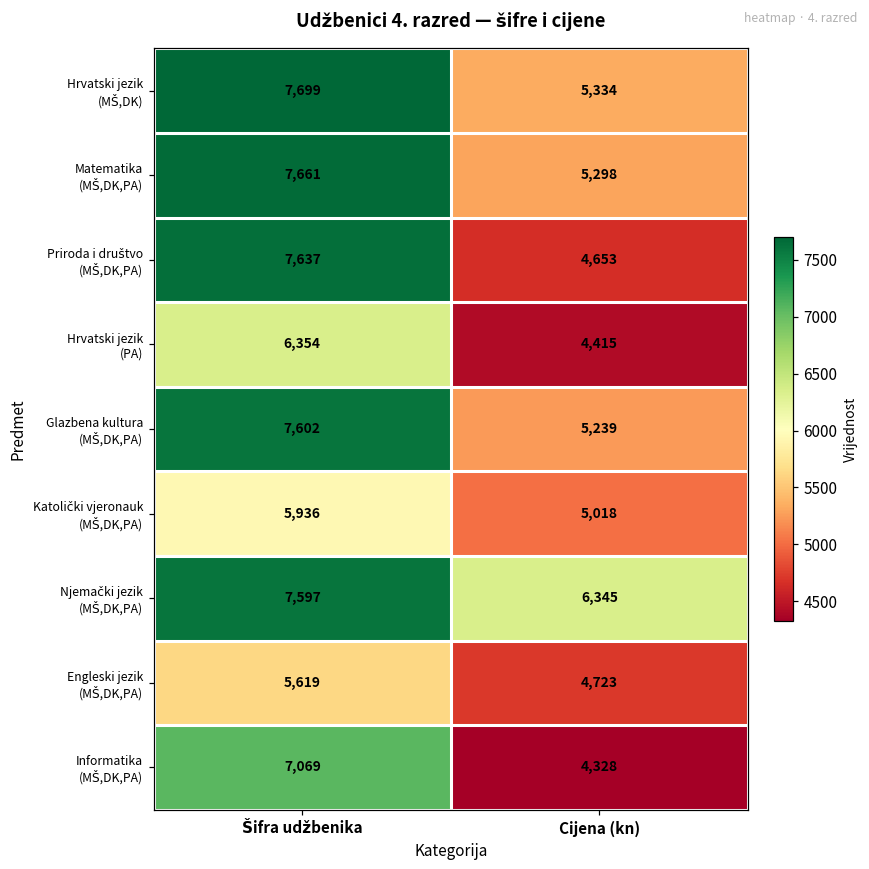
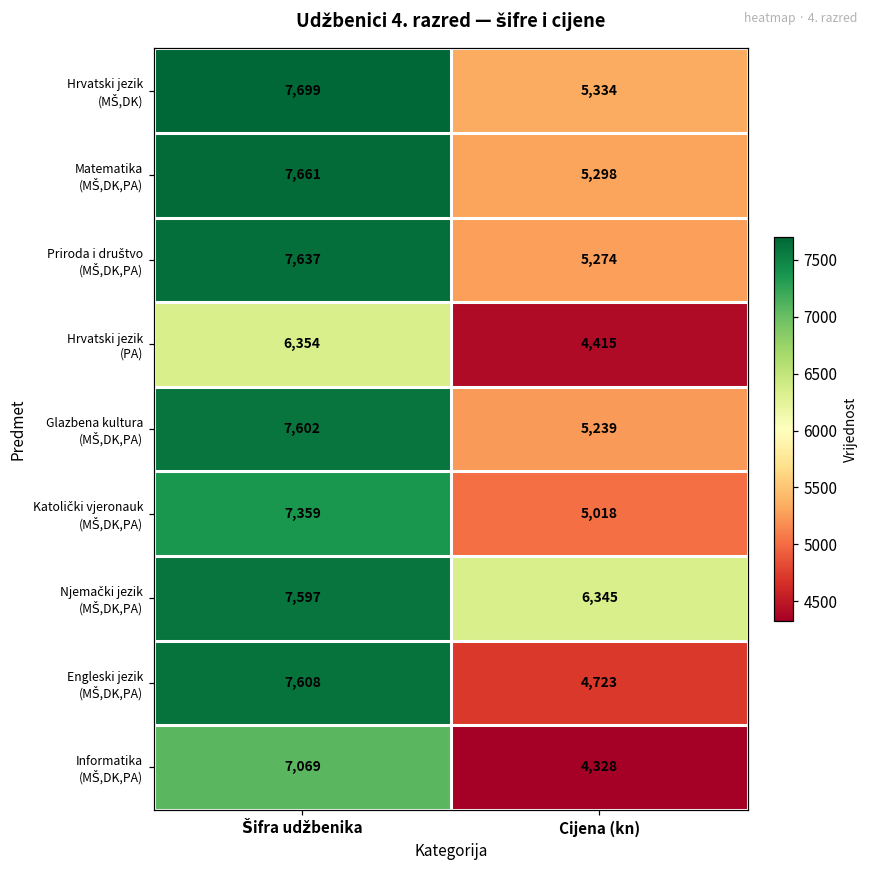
  {
    "Hrvatski jezik (MŠ,DK)": {
      "Šifra udžbenika": "7,699",
      "Cijena (kn)": "5,334"
    },
    "Matematika (MŠ,DK,PA)": {
      "Šifra udžbenika": "7,661",
      "Cijena (kn)": "5,298"
    },
    "Priroda i društvo (MŠ,DK,PA)": {
      "Šifra udžbenika": "7,637",
-     "Cijena (kn)": "4,653"
+     "Cijena (kn)": "5,274"
    },
    "Hrvatski jezik (PA)": {
      "Šifra udžbenika": "6,354",
      "Cijena (kn)": "4,415"
    },
    "Glazbena kultura (MŠ,DK,PA)": {
      "Šifra udžbenika": "7,602",
      "Cijena (kn)": "5,239"
    },
    "Katolički vjeronauk (MŠ,DK,PA)": {
-     "Šifra udžbenika": "5,936",
+     "Šifra udžbenika": "7,359",
      "Cijena (kn)": "5,018"
    },
    "Njemački jezik (MŠ,DK,PA)": {
      "Šifra udžbenika": "7,597",
      "Cijena (kn)": "6,345"
    },
    "Engleski jezik (MŠ,DK,PA)": {
-     "Šifra udžbenika": "5,619",
+     "Šifra udžbenika": "7,608",
      "Cijena (kn)": "4,723"
    },
    "Informatika (MŠ,DK,PA)": {
      "Šifra udžbenika": "7,069",
      "Cijena (kn)": "4,328"
    }
  }
